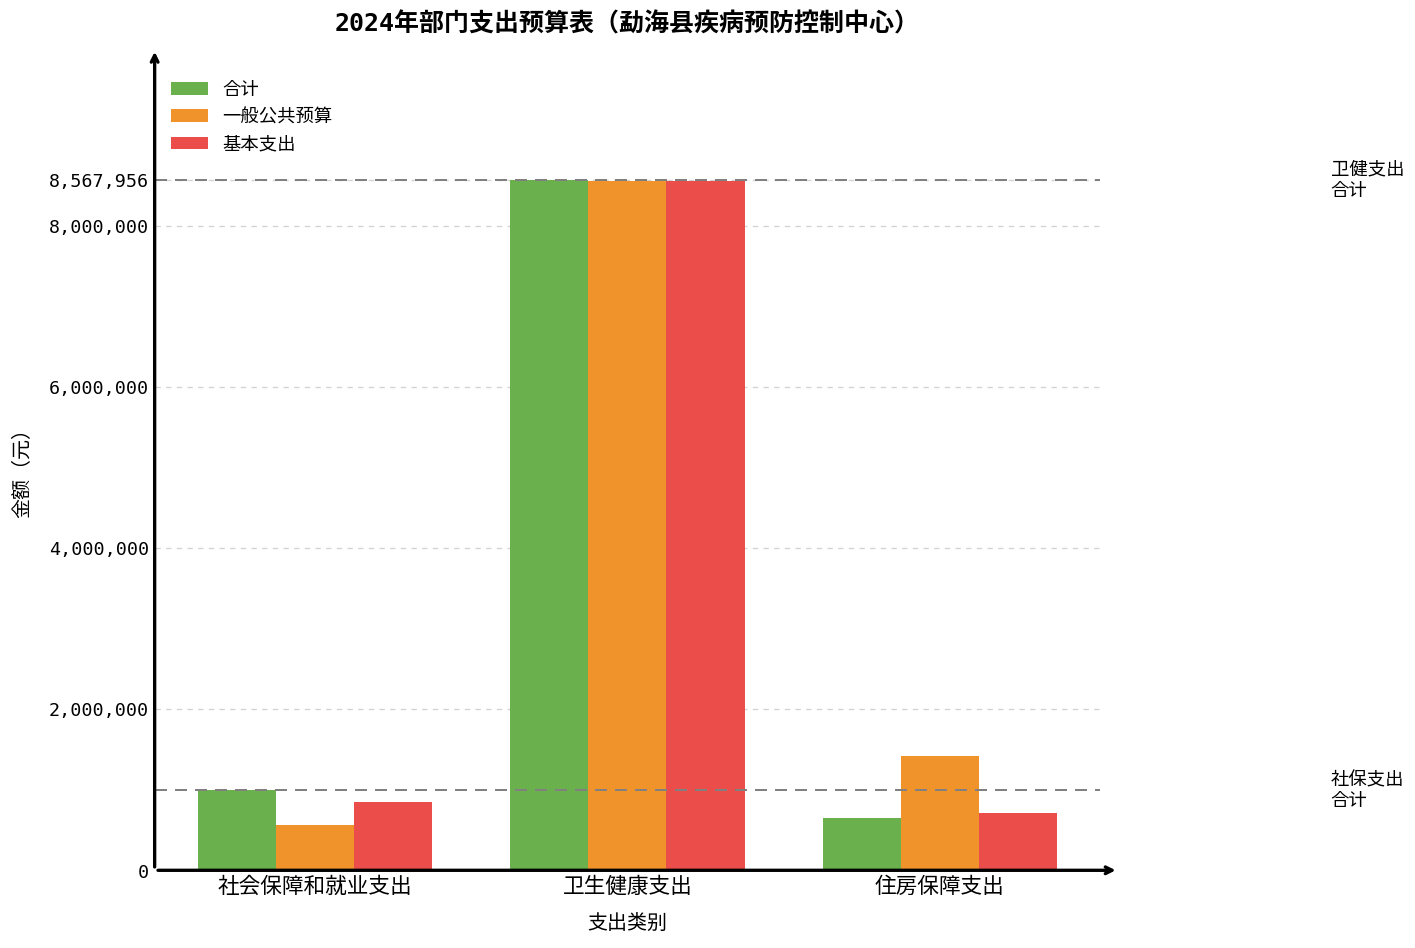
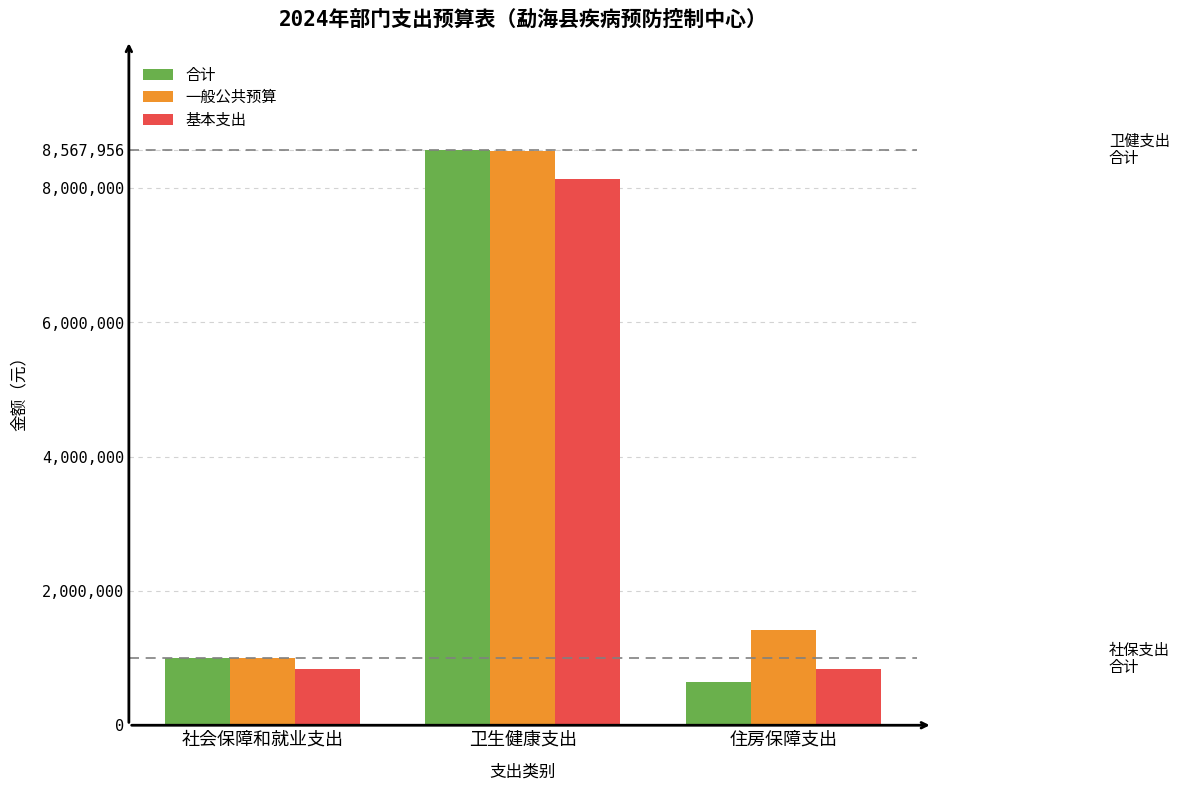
  {
    "合计": {
      "社会保障和就业支出": "1,000,000",
      "卫生健康支出": "8,600,000",
      "住房保障支出": "600,000"
    },
    "一般公共预算": {
-     "社会保障和就业支出": "600,000",
+     "社会保障和就业支出": "1,000,000",
      "卫生健康支出": "8,600,000",
      "住房保障支出": "1,400,000"
    },
    "基本支出": {
      "社会保障和就业支出": "800,000",
-     "卫生健康支出": "8,600,000",
-     "住房保障支出": "700,000"
+     "卫生健康支出": "8,100,000",
+     "住房保障支出": "800,000"
    }
  }
